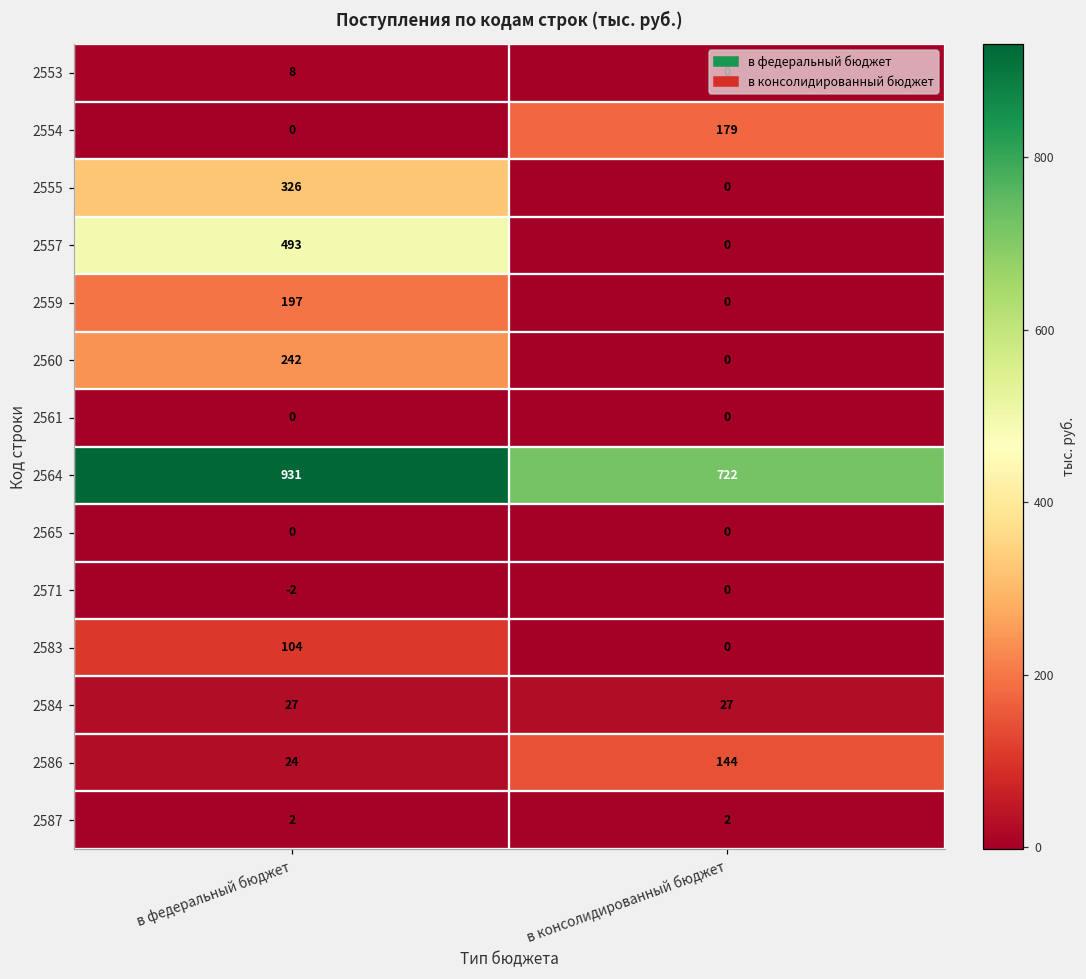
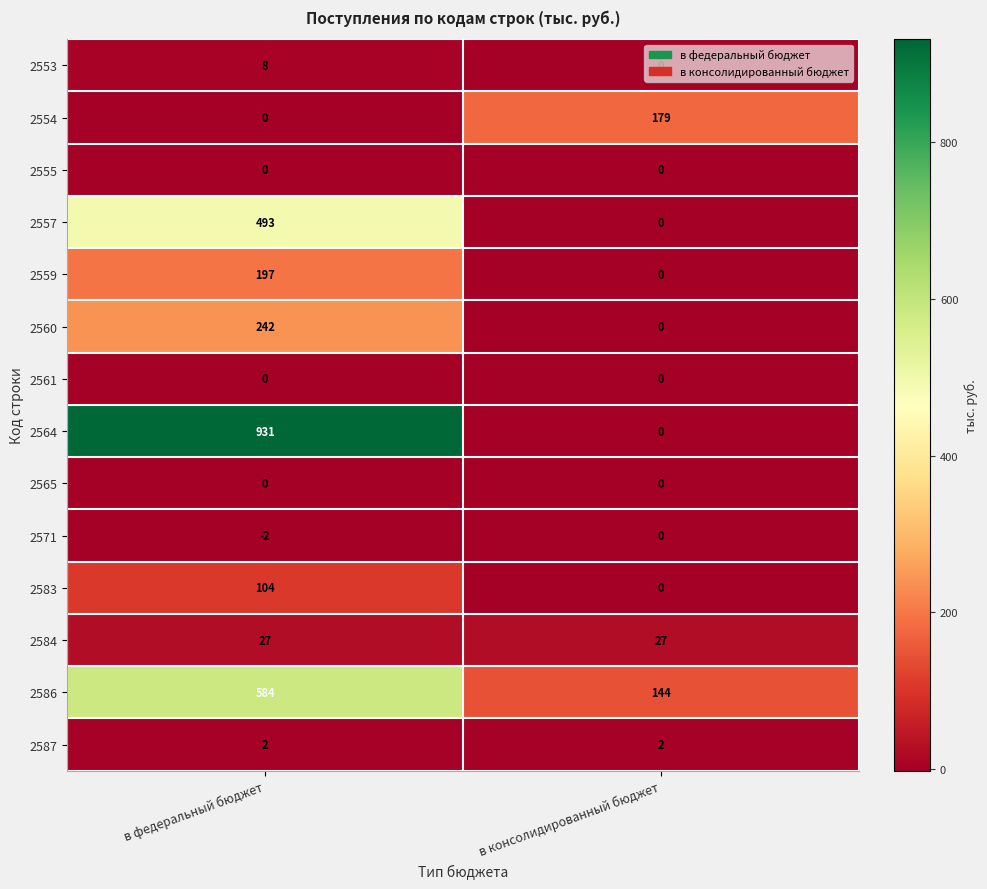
  {
    "2553": {
      "в федеральный бюджет": 8
    },
    "2554": {
      "в федеральный бюджет": 0,
      "в консолидированный бюджет": 179
    },
    "2555": {
-     "в федеральный бюджет": 326,
+     "в федеральный бюджет": 0,
      "в консолидированный бюджет": 0
    },
    "2557": {
      "в федеральный бюджет": 493,
      "в консолидированный бюджет": 0
    },
    "2559": {
      "в федеральный бюджет": 197,
      "в консолидированный бюджет": 0
    },
    "2560": {
      "в федеральный бюджет": 242,
      "в консолидированный бюджет": 0
    },
    "2561": {
      "в федеральный бюджет": 0,
      "в консолидированный бюджет": 0
    },
    "2564": {
      "в федеральный бюджет": 931,
-     "в консолидированный бюджет": 722
+     "в консолидированный бюджет": 0
    },
    "2565": {
      "в федеральный бюджет": 0,
      "в консолидированный бюджет": 0
    },
    "2571": {
      "в федеральный бюджет": -2,
      "в консолидированный бюджет": 0
    },
    "2583": {
      "в федеральный бюджет": 104,
      "в консолидированный бюджет": 0
    },
    "2584": {
      "в федеральный бюджет": 27,
      "в консолидированный бюджет": 27
    },
    "2586": {
-     "в федеральный бюджет": 24,
+     "в федеральный бюджет": 584,
      "в консолидированный бюджет": 144
    },
    "2587": {
      "в федеральный бюджет": 2,
      "в консолидированный бюджет": 2
    }
  }
